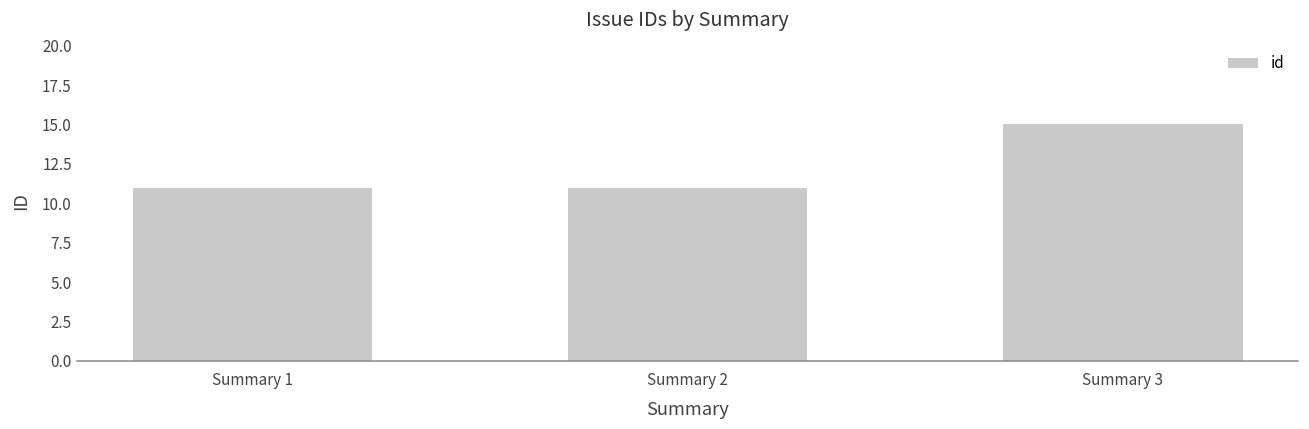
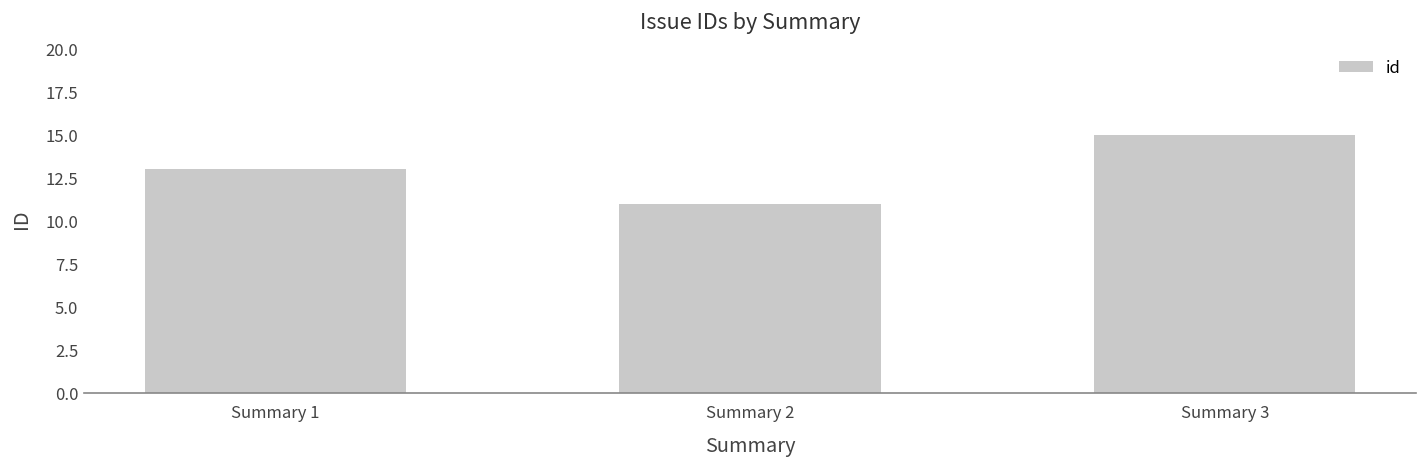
  {
-   "Summary 1": 11,
+   "Summary 1": 13,
    "Summary 2": 11,
    "Summary 3": 15
  }
